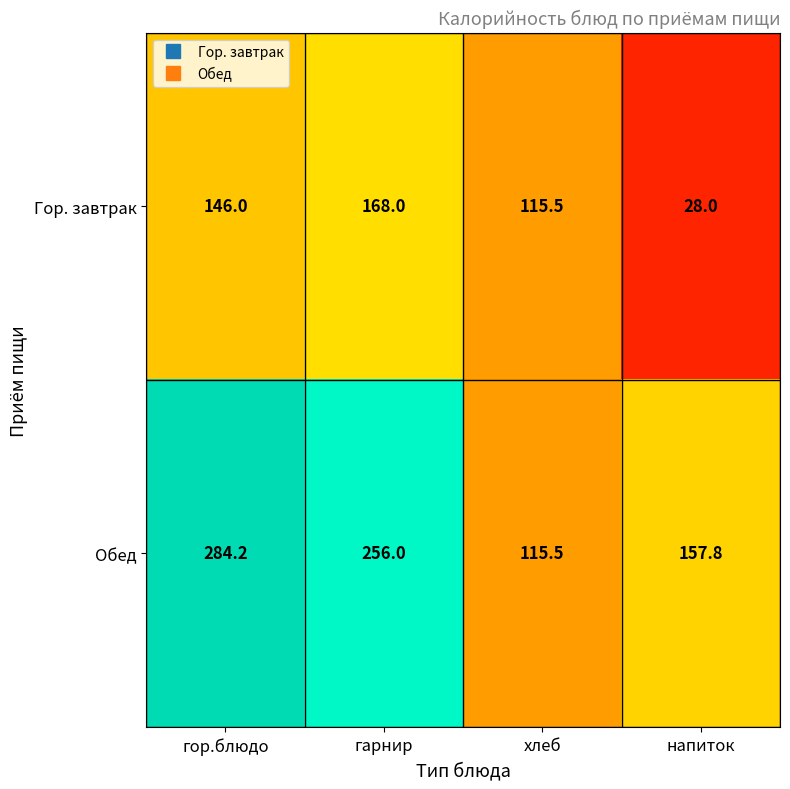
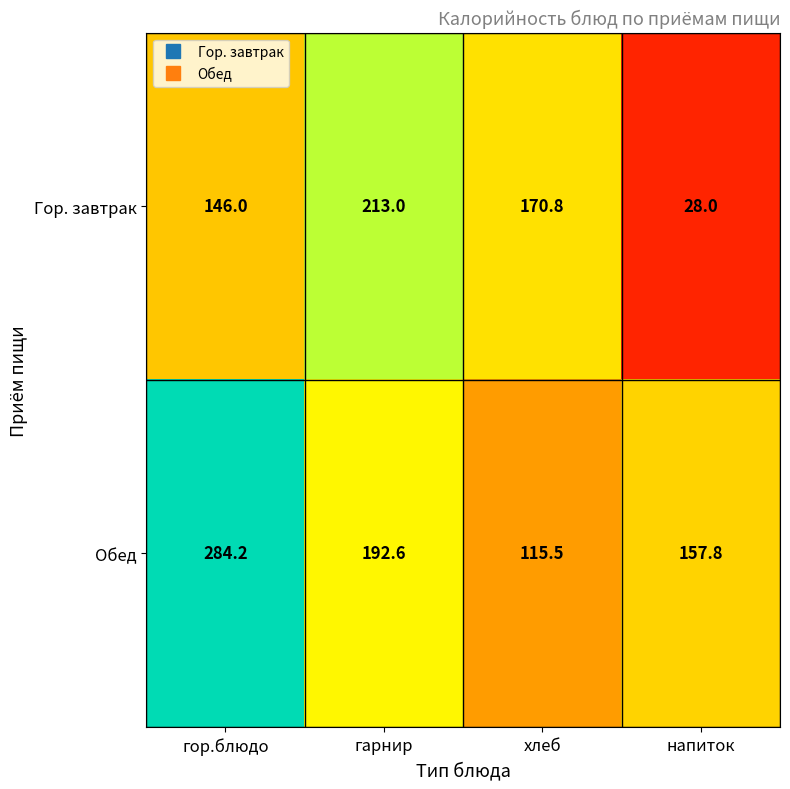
  {
    "Гор. завтрак": {
      "гор.блюдо": 146.0,
-     "гарнир": 168.0,
-     "хлеб": 115.5,
+     "гарнир": 213.0,
+     "хлеб": 170.8,
      "напиток": 28.0
    },
    "Обед": {
      "гор.блюдо": 284.2,
-     "гарнир": 256.0,
+     "гарнир": 192.6,
      "хлеб": 115.5,
      "напиток": 157.8
    }
  }
